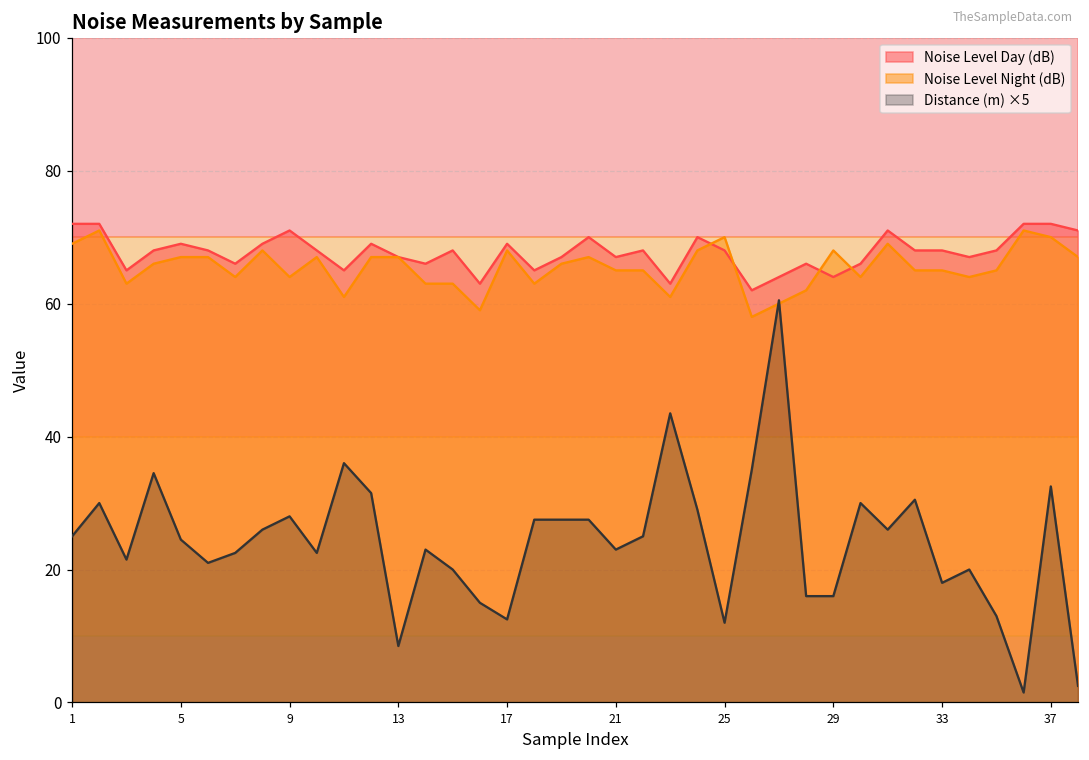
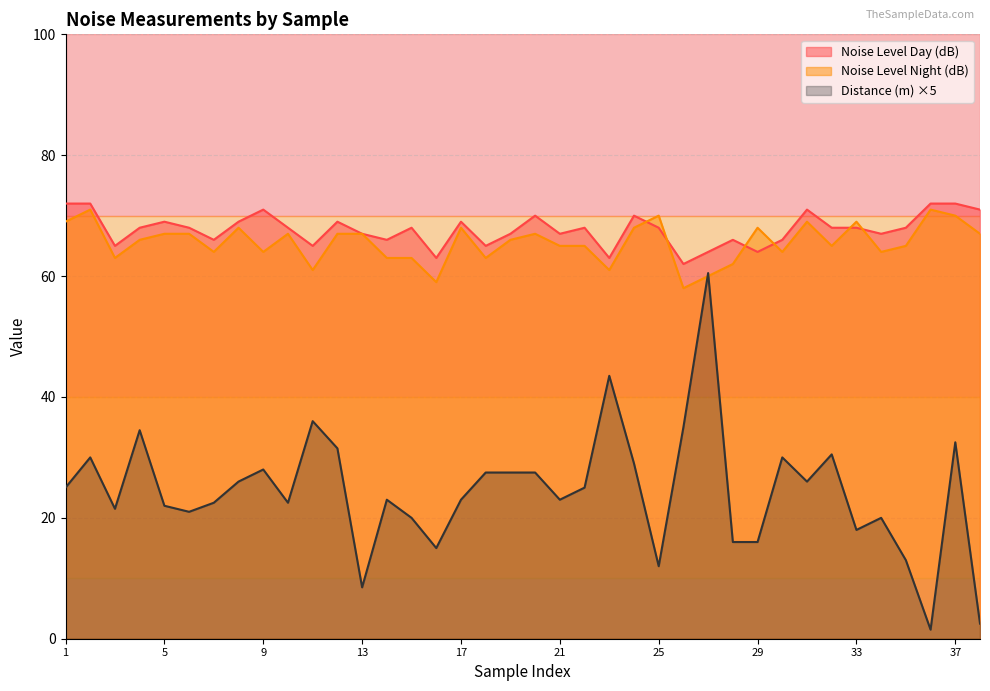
  {
    "Noise Level Day (dB)": {
      "1": 72,
      "5": 69,
      "9": 71,
      "17": 69,
      "21": 67,
      "25": 68,
      "29": 64,
      "33": 68,
      "37": 72
    },
    "Noise Level Night (dB)": {
      "1": 69,
      "5": 67,
      "9": 64,
      "17": 68,
      "21": 65,
      "25": 70,
      "29": 68,
-     "33": 65,
+     "33": 69,
      "37": 70
    },
    "Distance (m) ×5": {
      "1": 25,
-     "5": 25,
+     "5": 22,
      "9": 28,
      "13": 9,
-     "17": 13,
+     "17": 23,
      "21": 23,
      "25": 12,
      "29": 16,
      "33": 18,
      "37": 33
    }
  }
